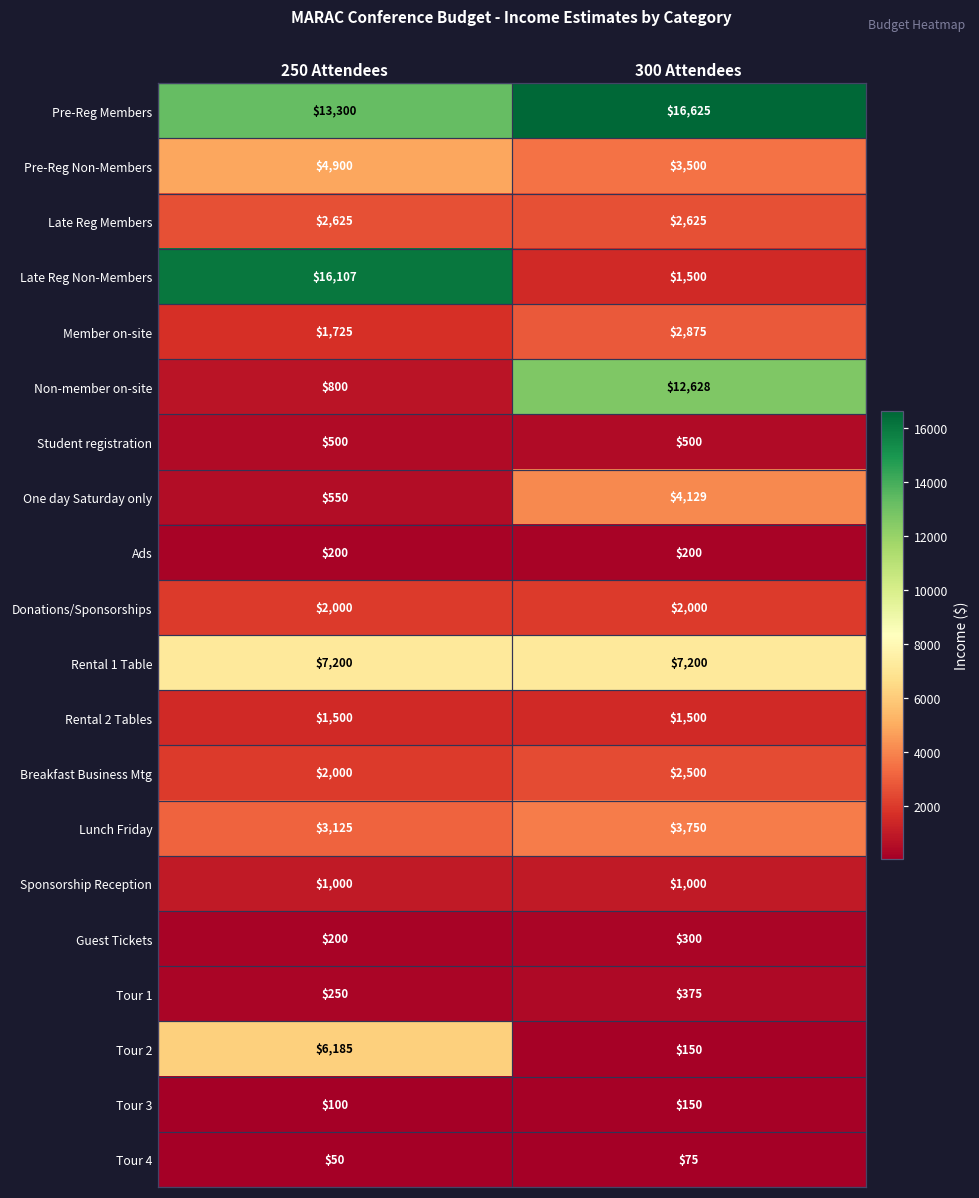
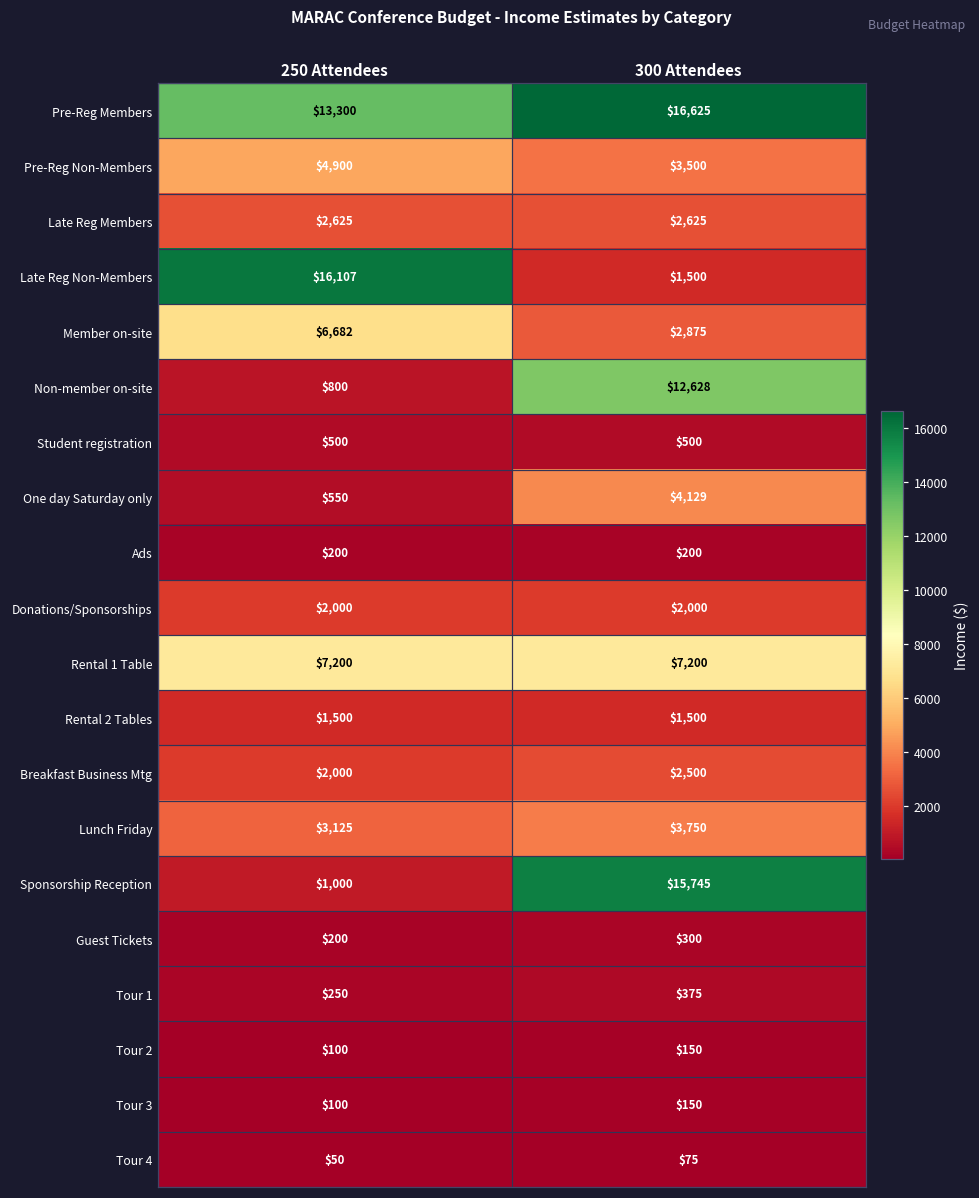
  {
    "Pre-Reg Members": {
      "250 Attendees": "$13,300",
      "300 Attendees": "$16,625"
    },
    "Pre-Reg Non-Members": {
      "250 Attendees": "$4,900",
      "300 Attendees": "$3,500"
    },
    "Late Reg Members": {
      "250 Attendees": "$2,625",
      "300 Attendees": "$2,625"
    },
    "Late Reg Non-Members": {
      "250 Attendees": "$16,107",
      "300 Attendees": "$1,500"
    },
    "Member on-site": {
-     "250 Attendees": "$1,725",
+     "250 Attendees": "$6,682",
      "300 Attendees": "$2,875"
    },
    "Non-member on-site": {
      "250 Attendees": "$800",
      "300 Attendees": "$12,628"
    },
    "Student registration": {
      "250 Attendees": "$500",
      "300 Attendees": "$500"
    },
    "One day Saturday only": {
      "250 Attendees": "$550",
      "300 Attendees": "$4,129"
    },
    "Ads": {
      "250 Attendees": "$200",
      "300 Attendees": "$200"
    },
    "Donations/Sponsorships": {
      "250 Attendees": "$2,000",
      "300 Attendees": "$2,000"
    },
    "Rental 1 Table": {
      "250 Attendees": "$7,200",
      "300 Attendees": "$7,200"
    },
    "Rental 2 Tables": {
      "250 Attendees": "$1,500",
      "300 Attendees": "$1,500"
    },
    "Breakfast Business Mtg": {
      "250 Attendees": "$2,000",
      "300 Attendees": "$2,500"
    },
    "Lunch Friday": {
      "250 Attendees": "$3,125",
      "300 Attendees": "$3,750"
    },
    "Sponsorship Reception": {
      "250 Attendees": "$1,000",
-     "300 Attendees": "$1,000"
+     "300 Attendees": "$15,745"
    },
    "Guest Tickets": {
      "250 Attendees": "$200",
      "300 Attendees": "$300"
    },
    "Tour 1": {
      "250 Attendees": "$250",
      "300 Attendees": "$375"
    },
    "Tour 2": {
-     "250 Attendees": "$6,185",
+     "250 Attendees": "$100",
      "300 Attendees": "$150"
    },
    "Tour 3": {
      "250 Attendees": "$100",
      "300 Attendees": "$150"
    },
    "Tour 4": {
      "250 Attendees": "$50",
      "300 Attendees": "$75"
    }
  }
